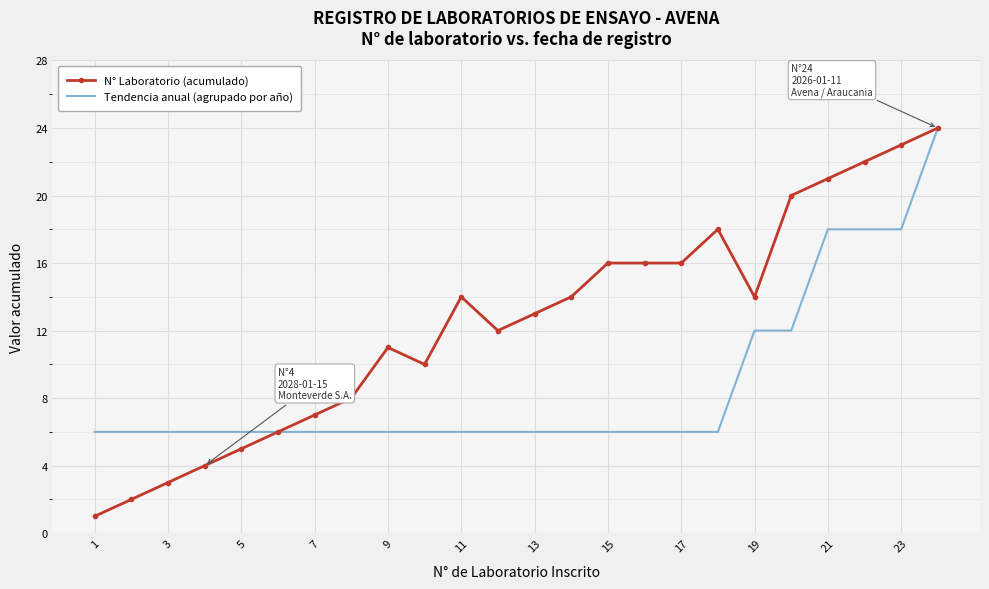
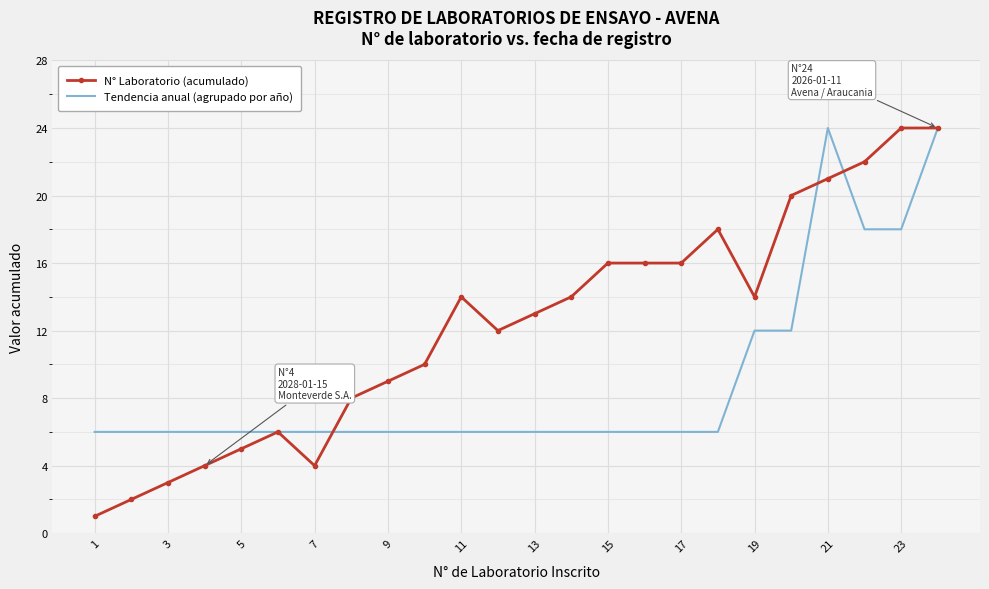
  {
    "N° Laboratorio (acumulado)": {
      "1": 1,
      "3": 3,
-     "7": 7,
-     "9": 11,
+     "7": 4,
+     "9": 9,
      "11": 14,
      "13": 13,
      "15": 16,
      "17": 16,
      "19": 14,
      "21": 21,
-     "23": 23
+     "23": 24
    },
    "Tendencia anual (agrupado por año)": {
      "1": 6.0,
      "3": 6.0,
      "9": 6.0,
      "11": 6.0,
      "13": 6.0,
      "15": 6.0,
      "17": 6.0,
      "19": 12.0,
-     "21": 18.0,
+     "21": 24.0,
      "23": 18.0
    }
  }
